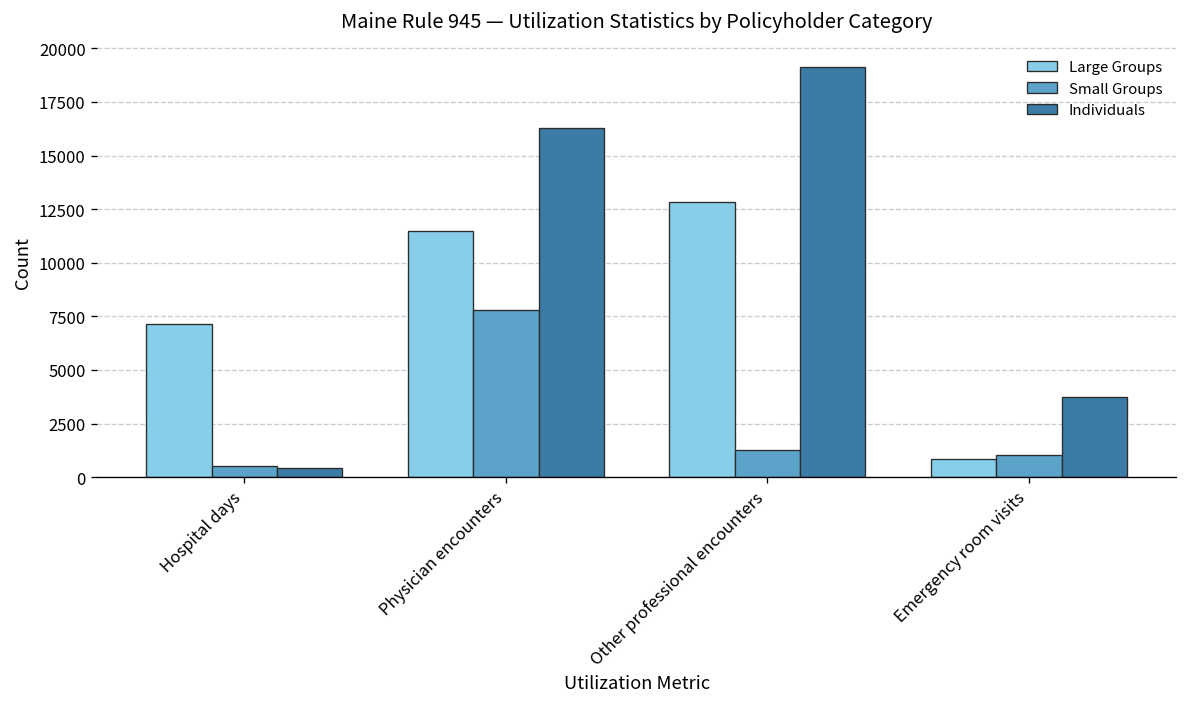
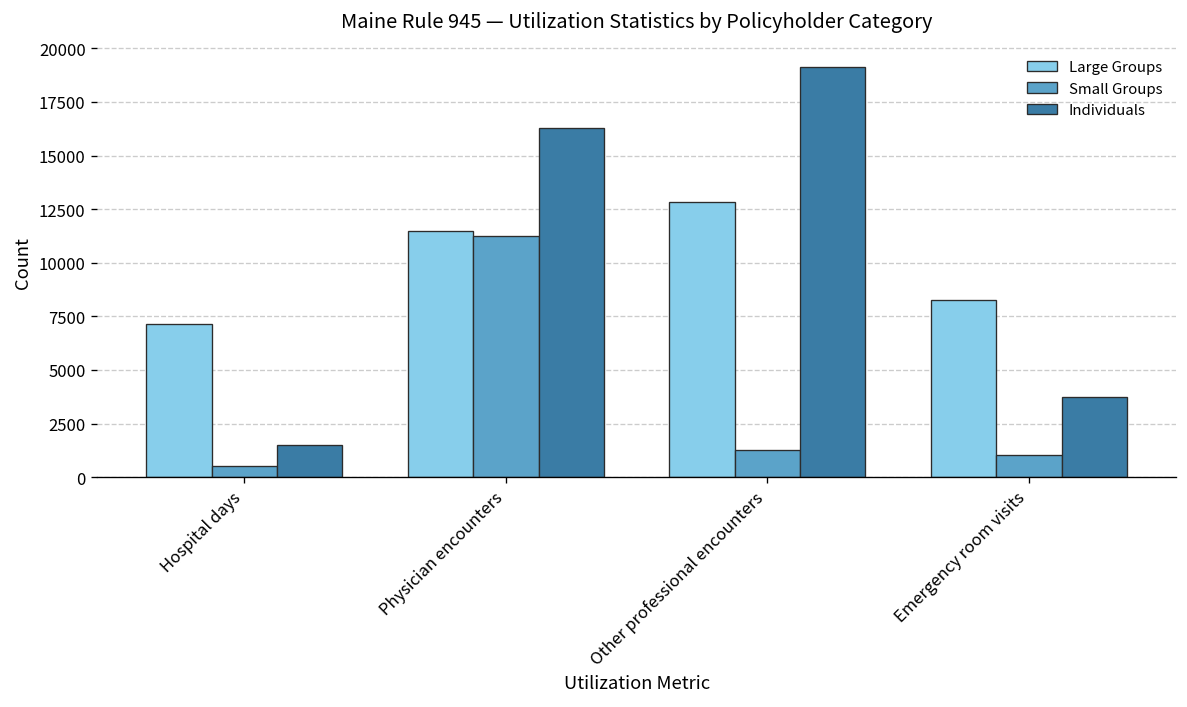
  {
    "Large Groups": {
      "Hospital days": 7200,
      "Physician encounters": 11500,
      "Other professional encounters": 12800,
-     "Emergency room visits": 800
+     "Emergency room visits": 8300
    },
    "Small Groups": {
      "Hospital days": 500,
-     "Physician encounters": 7800,
+     "Physician encounters": 11300,
      "Other professional encounters": 1300,
      "Emergency room visits": 1000
    },
    "Individuals": {
-     "Hospital days": 400,
+     "Hospital days": 1500,
      "Physician encounters": 16300,
      "Other professional encounters": 19100,
      "Emergency room visits": 3700
    }
  }
